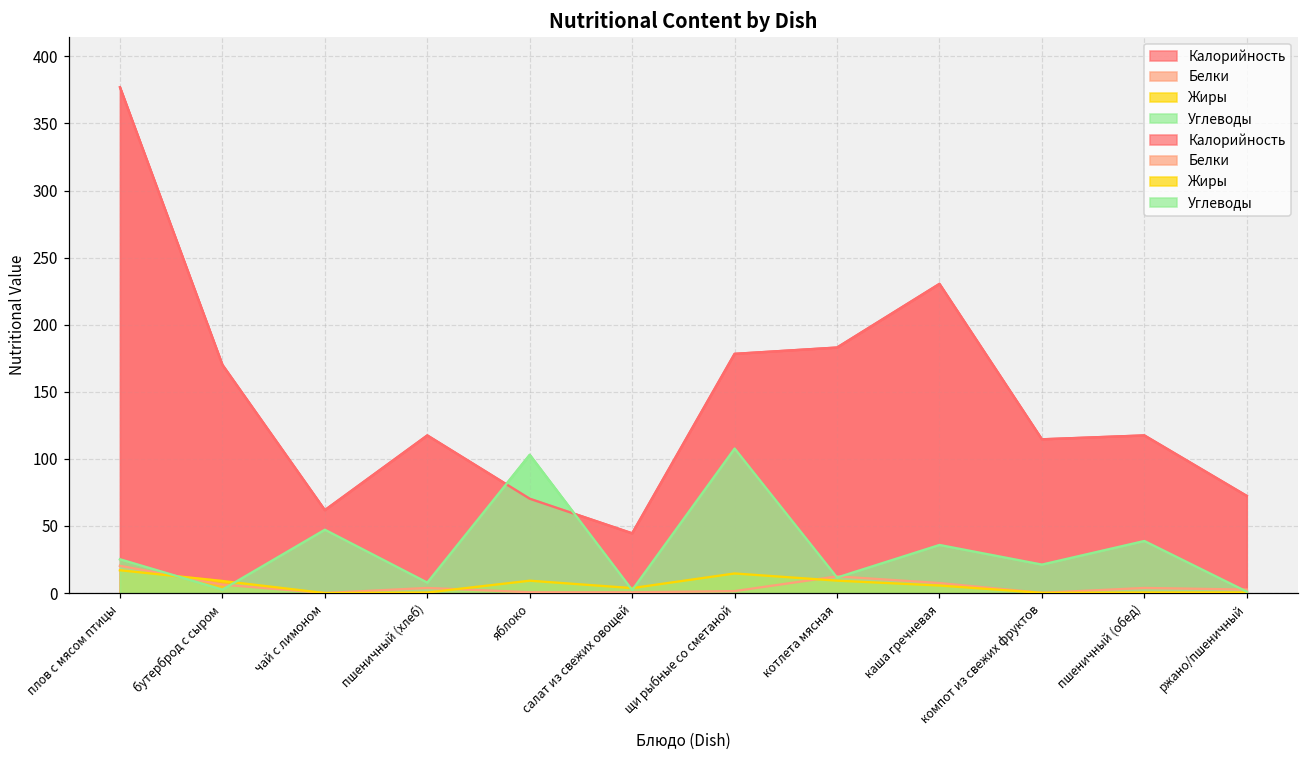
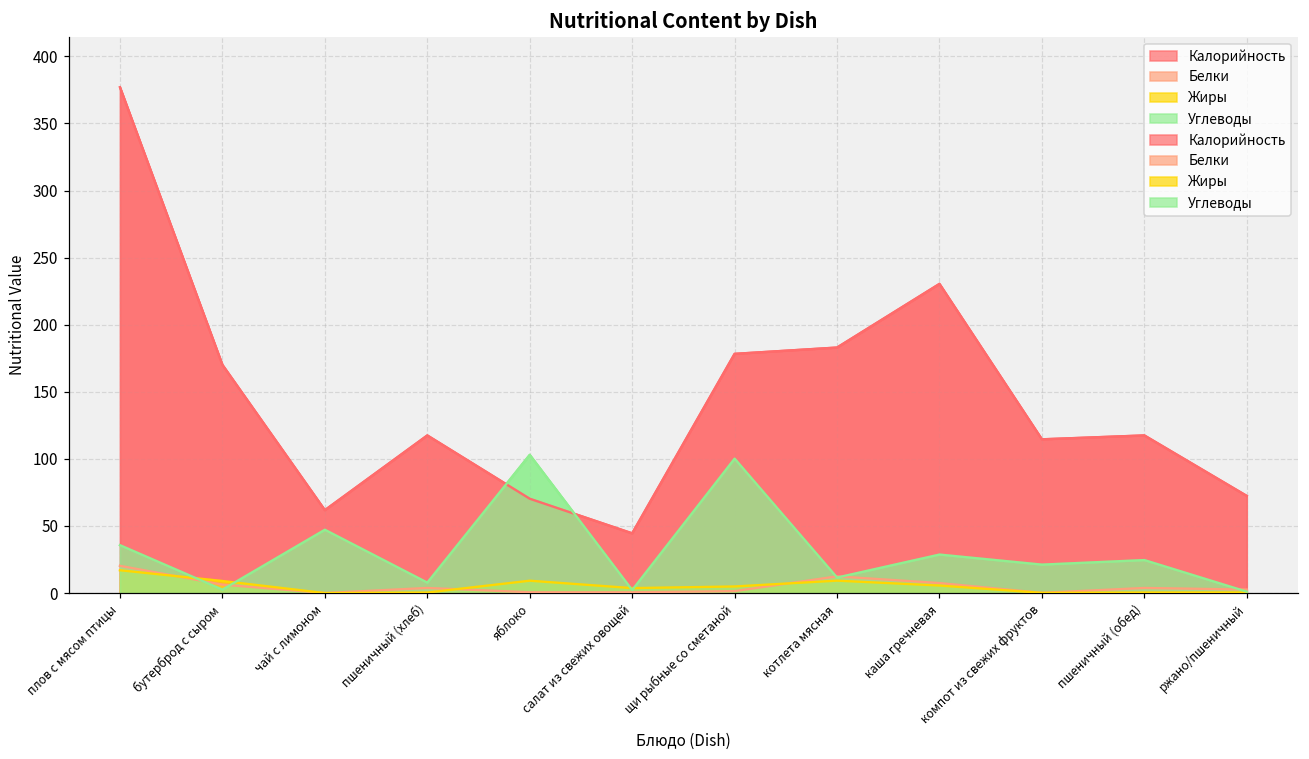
  {
    "Жиры": {
      "плов с мясом птицы": 17,
      "бутерброд с сыром": 9,
      "пшеничный (хлеб)": 0,
      "яблоко": 9,
-     "щи рыбные со сметаной": 15,
+     "щи рыбные со сметаной": 5,
      "котлета мясная": 9,
      "пшеничный (обед)": 0
    },
    "Углеводы": {
-     "плов с мясом птицы": 25,
+     "плов с мясом птицы": 36,
      "бутерброд с сыром": 3,
      "чай с лимоном": 47,
      "пшеничный (хлеб)": 8,
      "яблоко": 103,
-     "щи рыбные со сметаной": 108,
-     "каша гречневая": 36,
+     "щи рыбные со сметаной": 100,
+     "каша гречневая": 29,
      "компот из свежих фруктов": 21,
-     "пшеничный (обед)": 39
+     "пшеничный (обед)": 25
    }
  }
